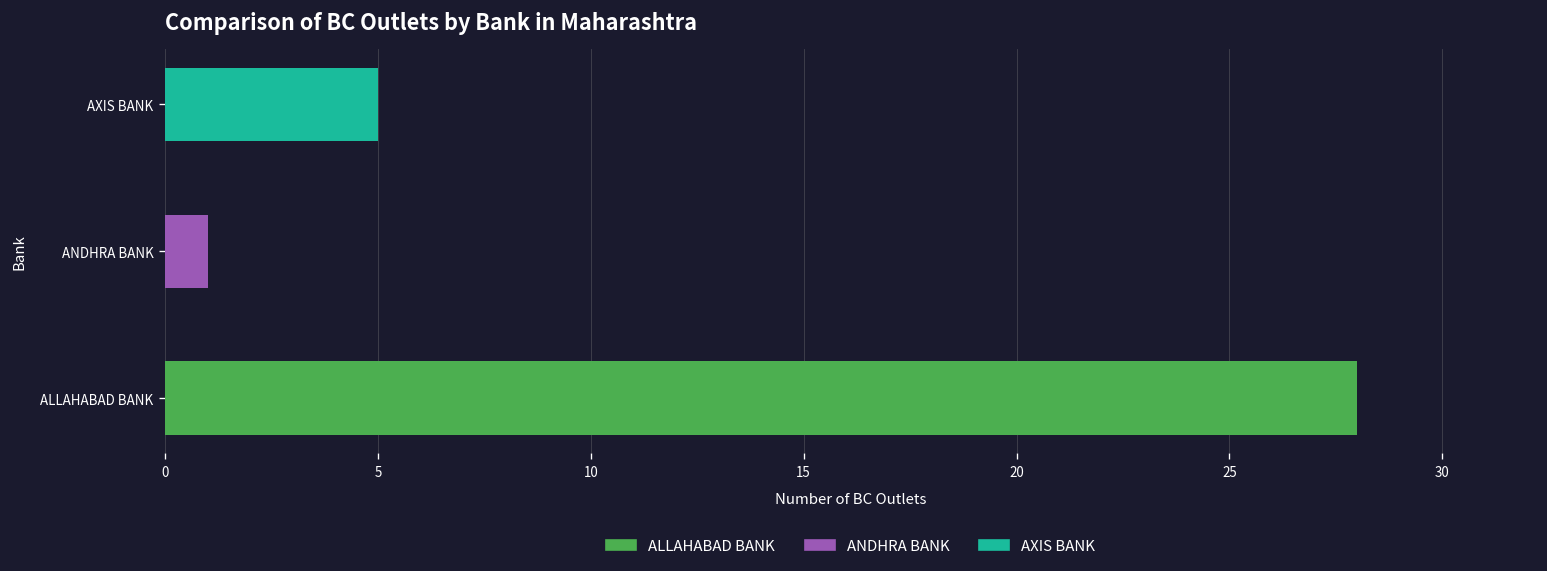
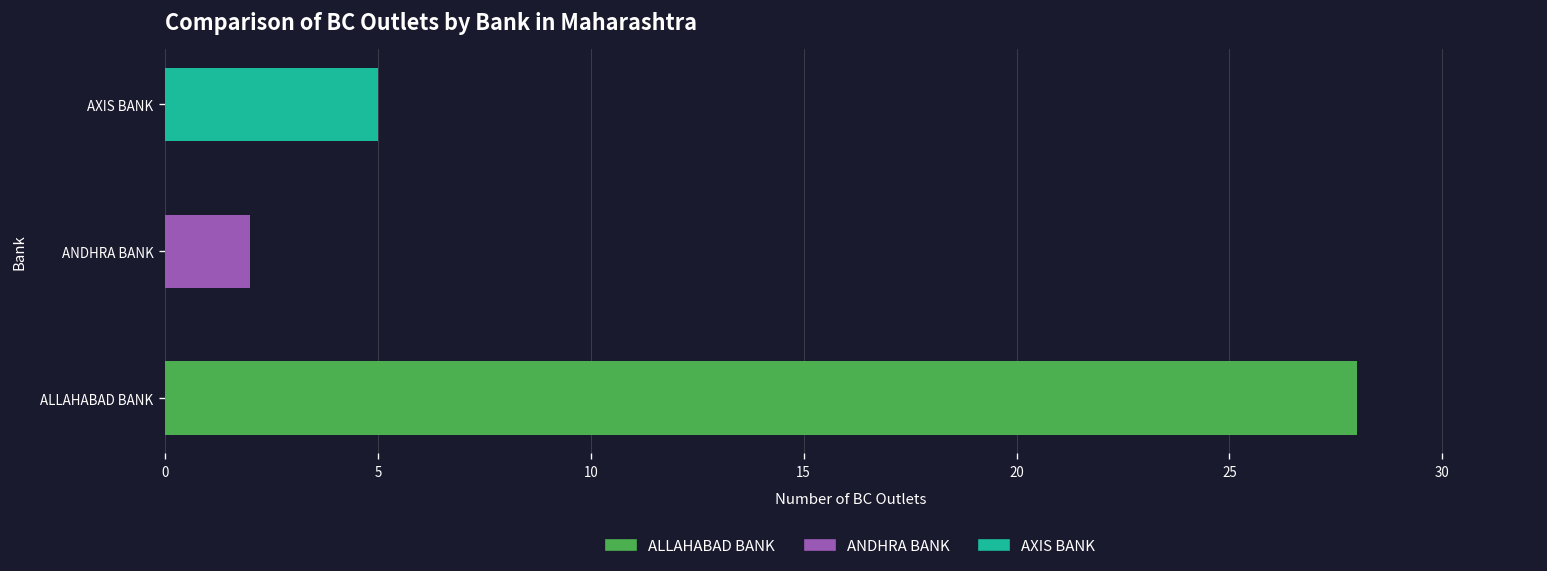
  {
    "AXIS BANK": 5,
-   "ANDHRA BANK": 1,
+   "ANDHRA BANK": 2,
    "ALLAHABAD BANK": 28
  }
